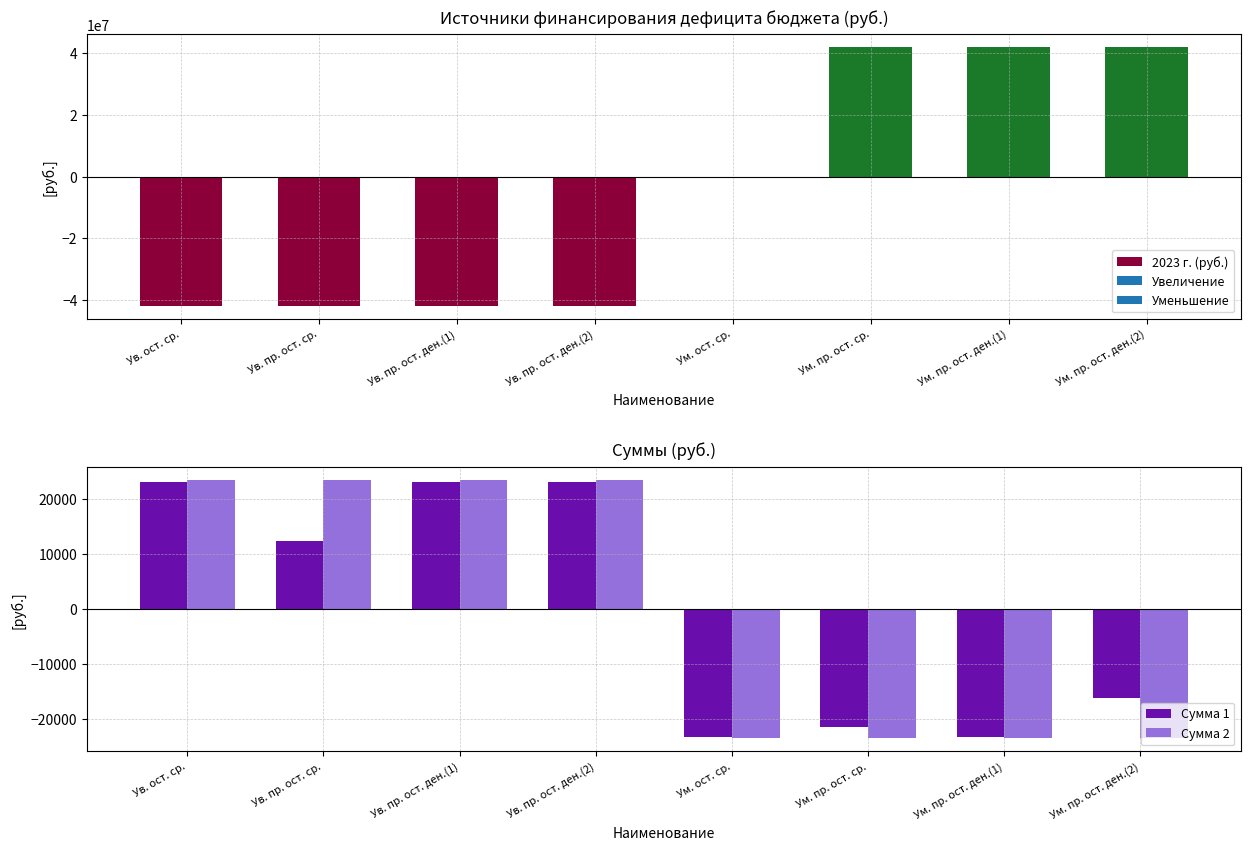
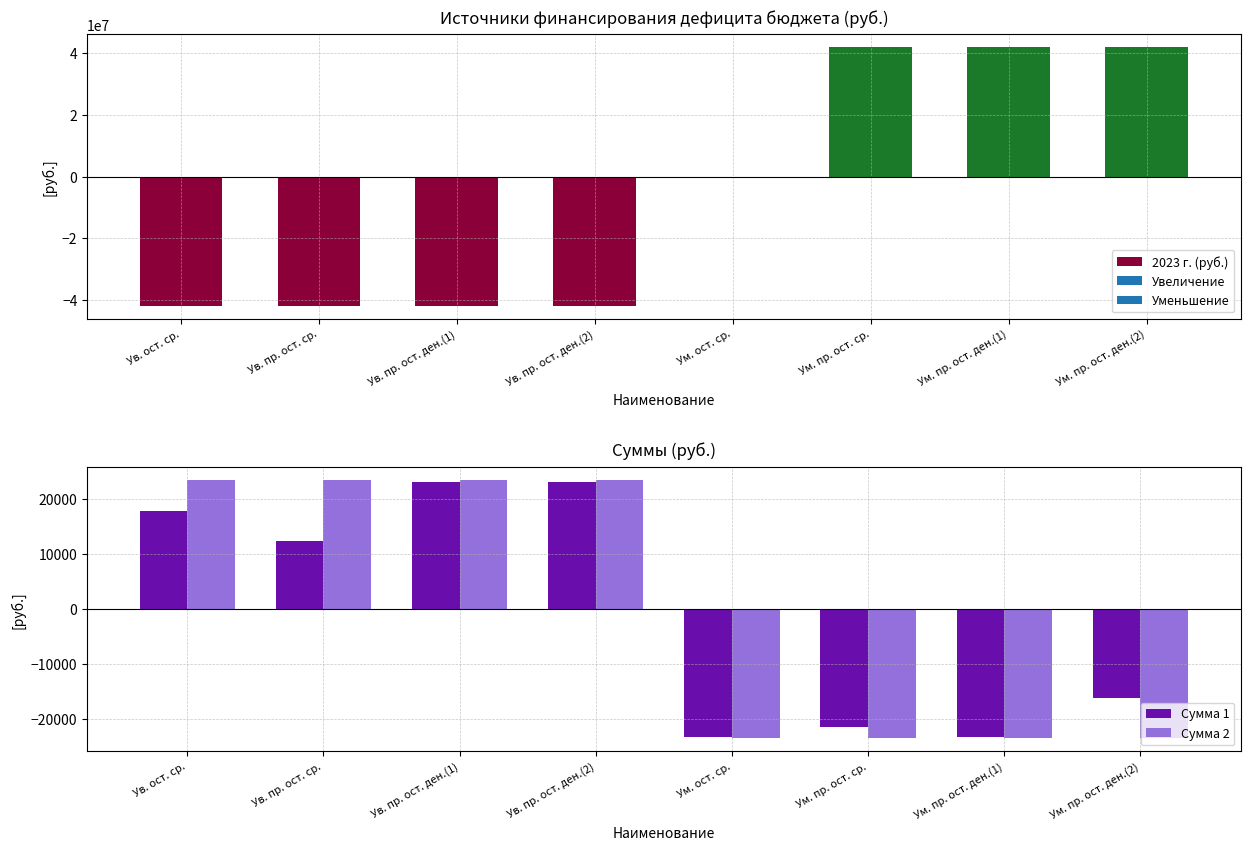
  {
    "Источники финансирования дефицита бюджета (руб.)": {
      "Ув. ост. ср.": -42000000,
      "Ув. пр. ост. ср.": -42000000,
      "Ув. пр. ост. ден.(1)": -42000000,
      "Ув. пр. ост. ден.(2)": -42000000,
      "Ум. ост. ср.": 0,
      "Ум. пр. ост. ср.": 42000000,
      "Ум. пр. ост. ден.(1)": 42000000,
      "Ум. пр. ост. ден.(2)": 42000000
    },
    "Суммы (руб.)": {
      "Сумма 1": {
-       "Ув. ост. ср.": 23000,
+       "Ув. ост. ср.": 18000,
        "Ув. пр. ост. ср.": 12000,
        "Ув. пр. ост. ден.(1)": 23000,
        "Ув. пр. ост. ден.(2)": 23000,
        "Ум. ост. ср.": -23000,
        "Ум. пр. ост. ср.": -21000,
        "Ум. пр. ост. ден.(1)": -23000,
        "Ум. пр. ост. ден.(2)": -16000
      },
      "Сумма 2": {
        "Ув. ост. ср.": 24000,
        "Ув. пр. ост. ср.": 24000,
        "Ув. пр. ост. ден.(1)": 24000,
        "Ув. пр. ост. ден.(2)": 24000,
        "Ум. ост. ср.": -24000,
        "Ум. пр. ост. ср.": -24000,
        "Ум. пр. ост. ден.(1)": -24000
      }
    }
  }
